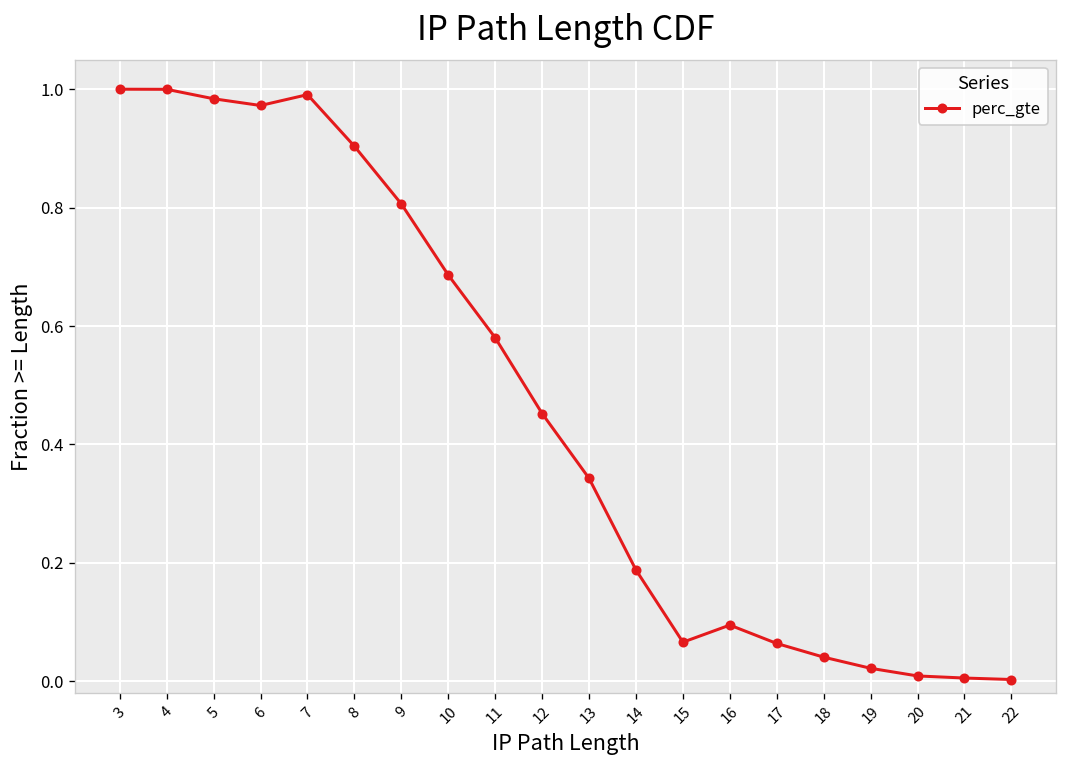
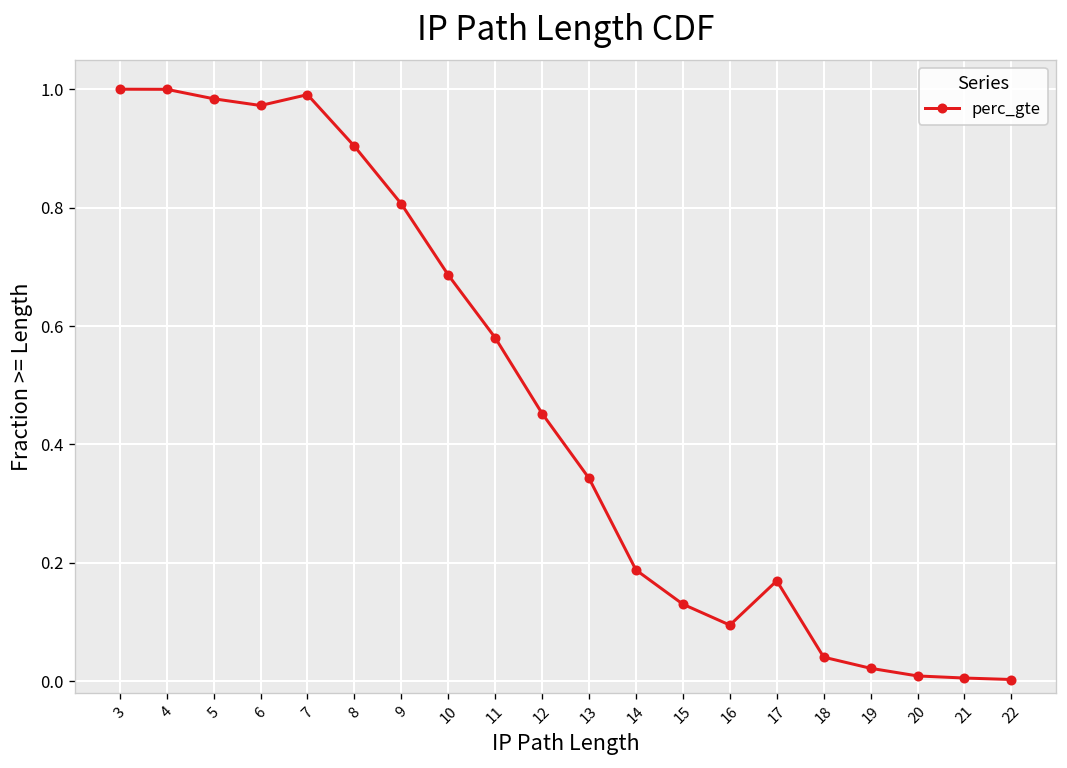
  {
    "3": 1.00,
    "4": 1.00,
    "5": 0.98,
    "6": 0.97,
    "7": 0.99,
    "8": 0.90,
    "9": 0.81,
    "10": 0.69,
    "11": 0.58,
    "12": 0.45,
    "13": 0.34,
    "14": 0.19,
-   "15": 0.07,
+   "15": 0.13,
    "16": 0.09,
-   "17": 0.06,
+   "17": 0.17,
    "18": 0.04,
    "19": 0.02,
    "20": 0.01,
    "21": 0.01,
    "22": 0.00
  }
